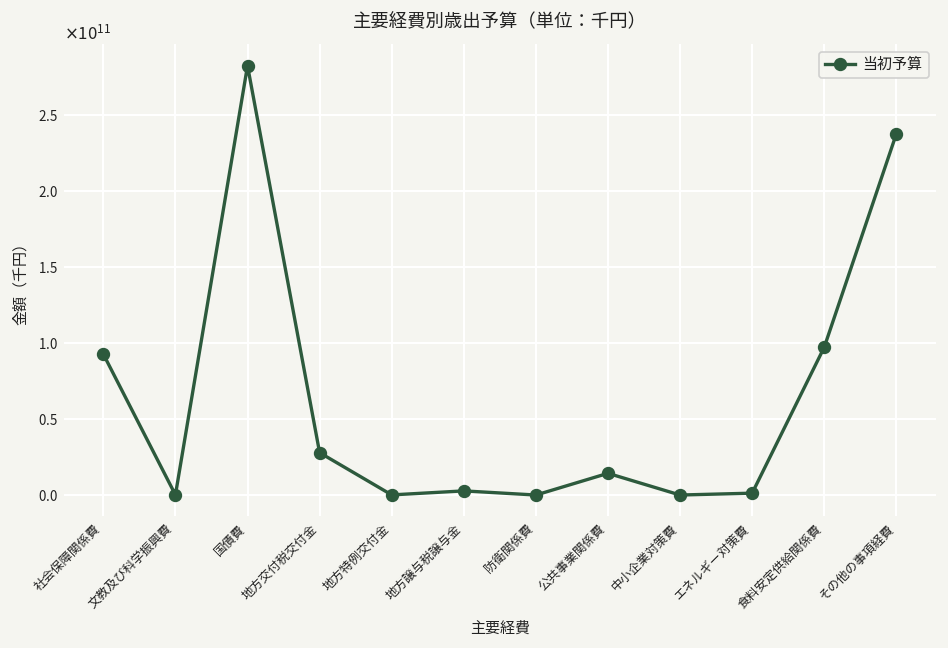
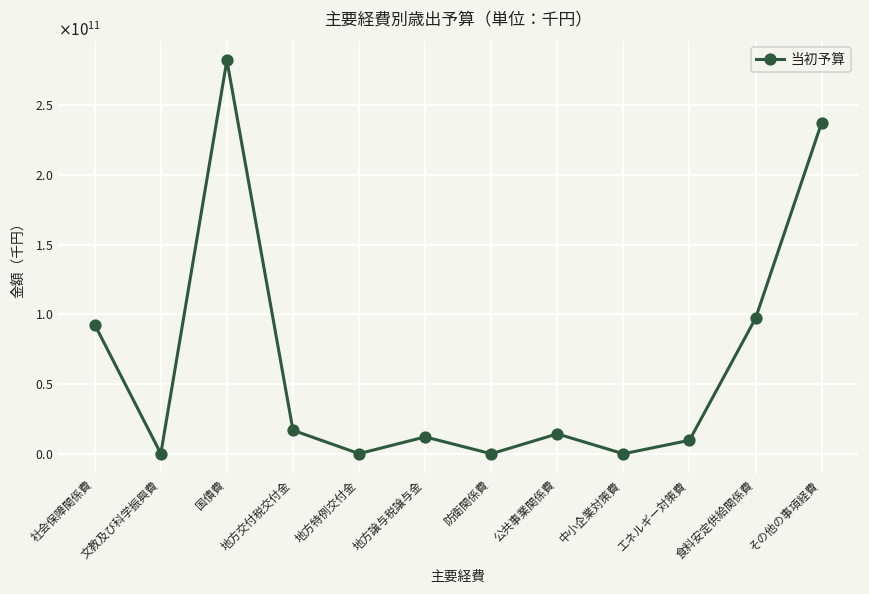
  {
    "社会保障関係費": 93000000000,
    "文教及び科学振興費": 0,
    "国債費": 282000000000,
-   "地方交付税交付金": 28000000000,
+   "地方交付税交付金": 17000000000,
    "地方特例交付金": 0,
-   "地方譲与税譲与金": 3000000000,
+   "地方譲与税譲与金": 12000000000,
    "防衛関係費": 0,
    "公共事業関係費": 14000000000,
    "中小企業対策費": 0,
-   "エネルギー対策費": 1000000000,
+   "エネルギー対策費": 10000000000,
    "食料安定供給関係費": 97000000000,
    "その他の事項経費": 237000000000
  }
